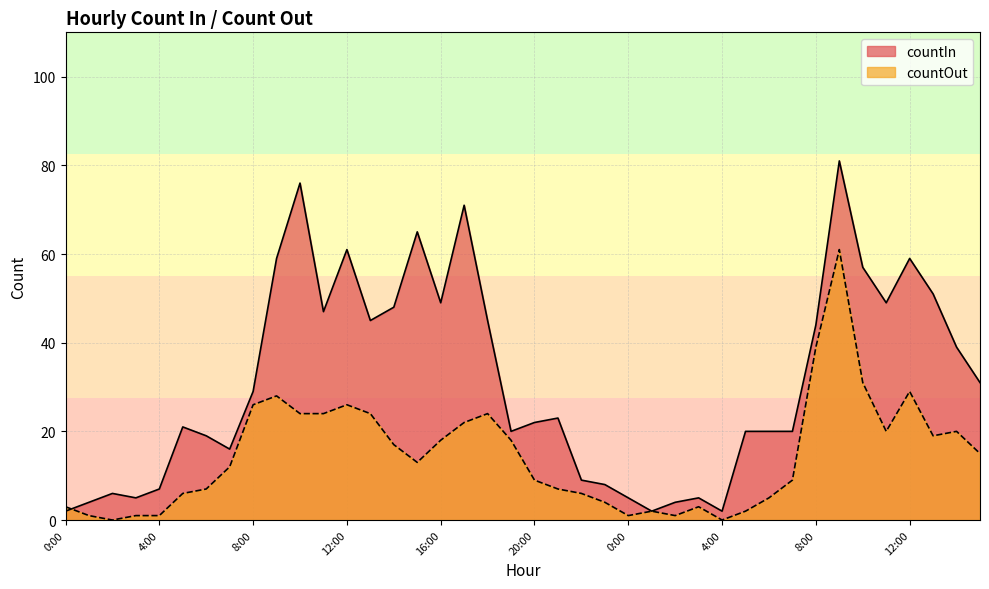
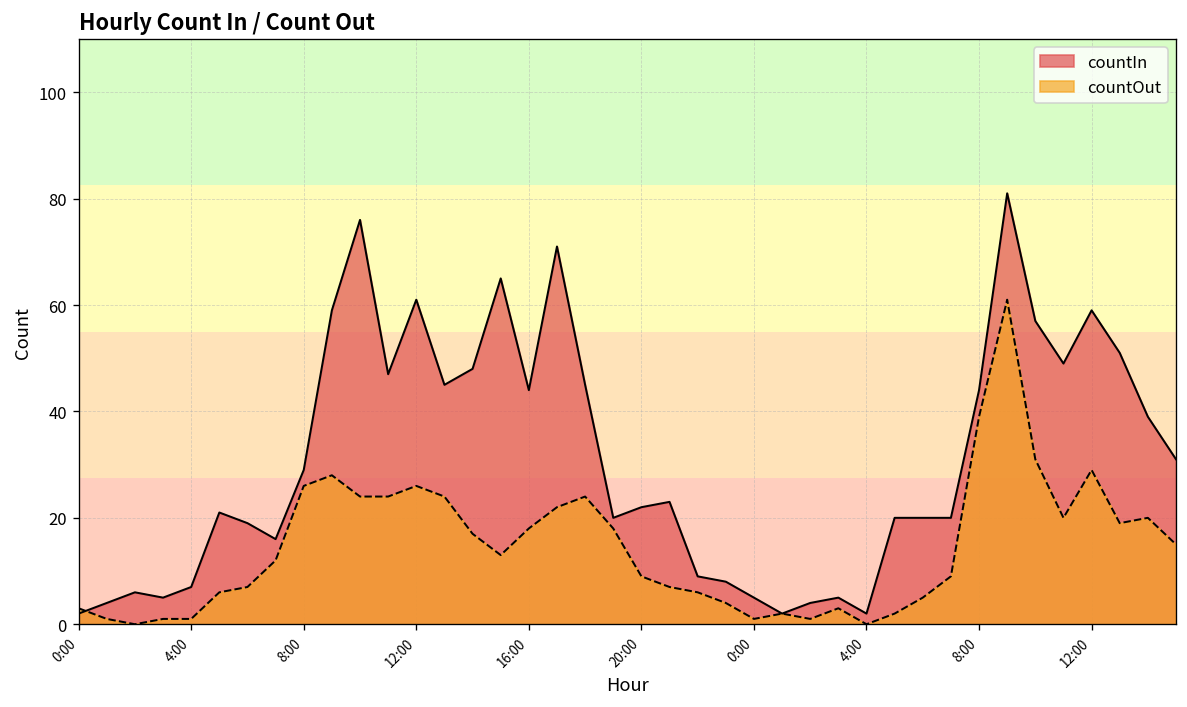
  {
    "countIn": {
-     "16:00": 49,
+     "16:00": 44,
      "20:00": 22
    },
    "countOut": {
      "16:00": 18,
      "20:00": 9
    }
  }
